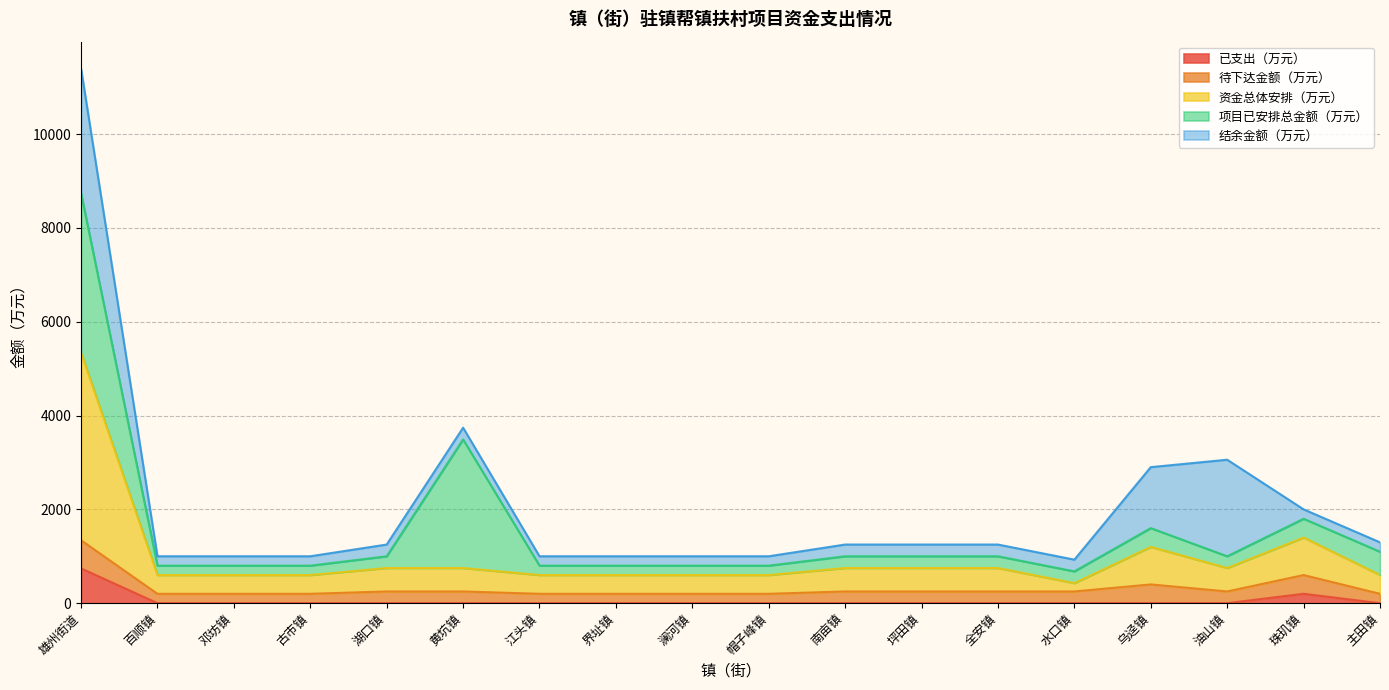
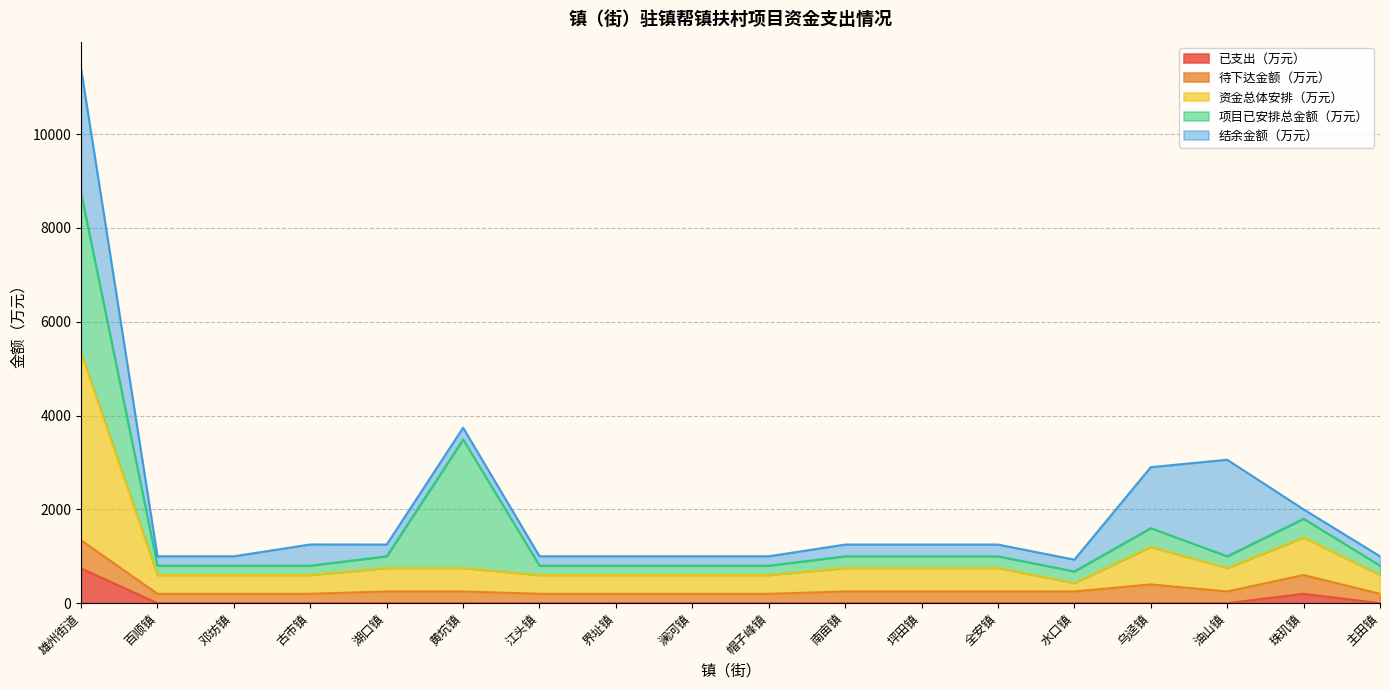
  {
    "资金总体安排（万元）": {
      "雄州街道": 4000,
      "百顺镇": 400,
      "邓坊镇": 400,
      "古市镇": 400,
      "湖口镇": 500,
      "黄坑镇": 500,
      "江头镇": 400,
      "界址镇": 400,
      "澜河镇": 400,
      "帽子峰镇": 400,
      "南亩镇": 500,
      "坪田镇": 500,
      "全安镇": 500,
      "水口镇": 200,
      "乌迳镇": 800,
      "油山镇": 500,
      "珠玑镇": 800,
      "主田镇": 400
    },
    "项目已安排总金额（万元）": {
      "雄州街道": 3400,
      "百顺镇": 200,
      "邓坊镇": 200,
      "古市镇": 200,
      "湖口镇": 300,
      "黄坑镇": 2700,
      "江头镇": 200,
      "界址镇": 200,
      "澜河镇": 200,
      "帽子峰镇": 200,
      "南亩镇": 300,
      "坪田镇": 300,
      "全安镇": 300,
      "水口镇": 300,
      "乌迳镇": 400,
      "油山镇": 300,
      "珠玑镇": 400,
-     "主田镇": 500
+     "主田镇": 200
    },
    "结余金额（万元）": {
      "雄州街道": 2700,
      "百顺镇": 200,
      "邓坊镇": 200,
-     "古市镇": 200,
+     "古市镇": 500,
      "湖口镇": 300,
      "黄坑镇": 300,
      "江头镇": 200,
      "界址镇": 200,
      "澜河镇": 200,
      "帽子峰镇": 200,
      "南亩镇": 300,
      "坪田镇": 300,
      "全安镇": 300,
      "水口镇": 300,
      "乌迳镇": 1300,
      "油山镇": 2100,
      "珠玑镇": 200,
      "主田镇": 200
    }
  }
